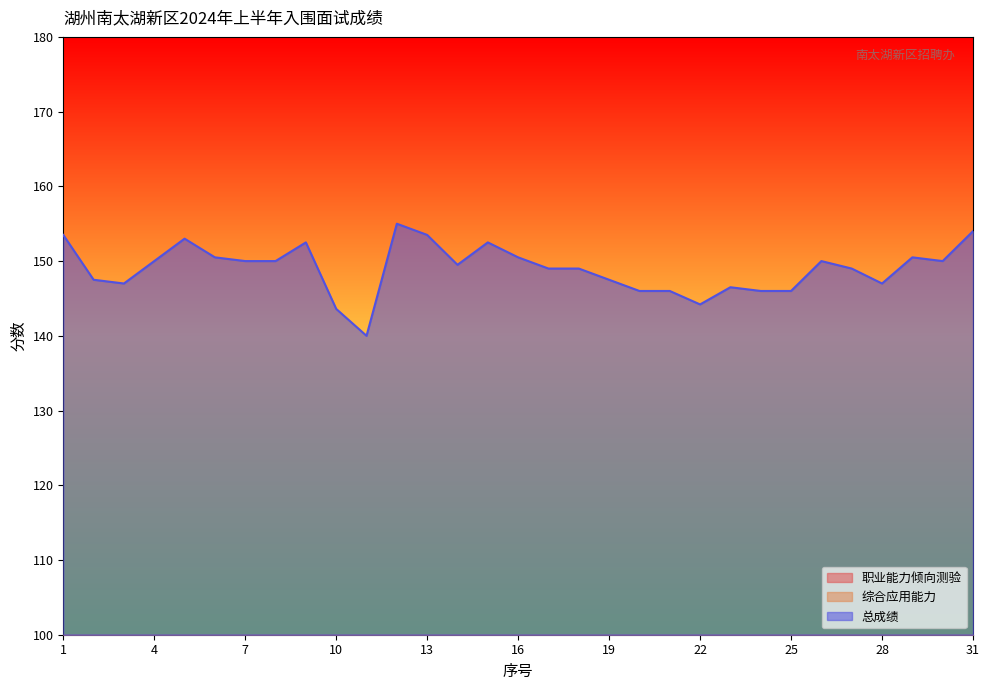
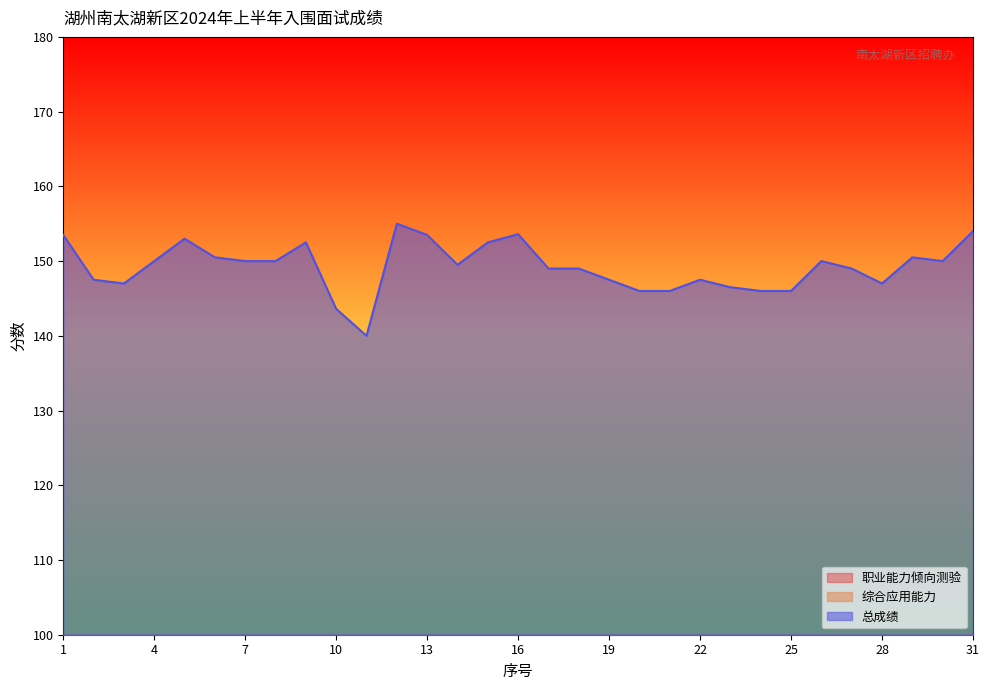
  {
    "总成绩": {
      "1": 154,
      "4": 150,
      "7": 150,
      "10": 144,
      "13": 154,
-     "16": 151,
+     "16": 154,
      "19": 148,
-     "22": 144,
+     "22": 148,
      "25": 146,
      "28": 147,
      "31": 154
    }
  }
